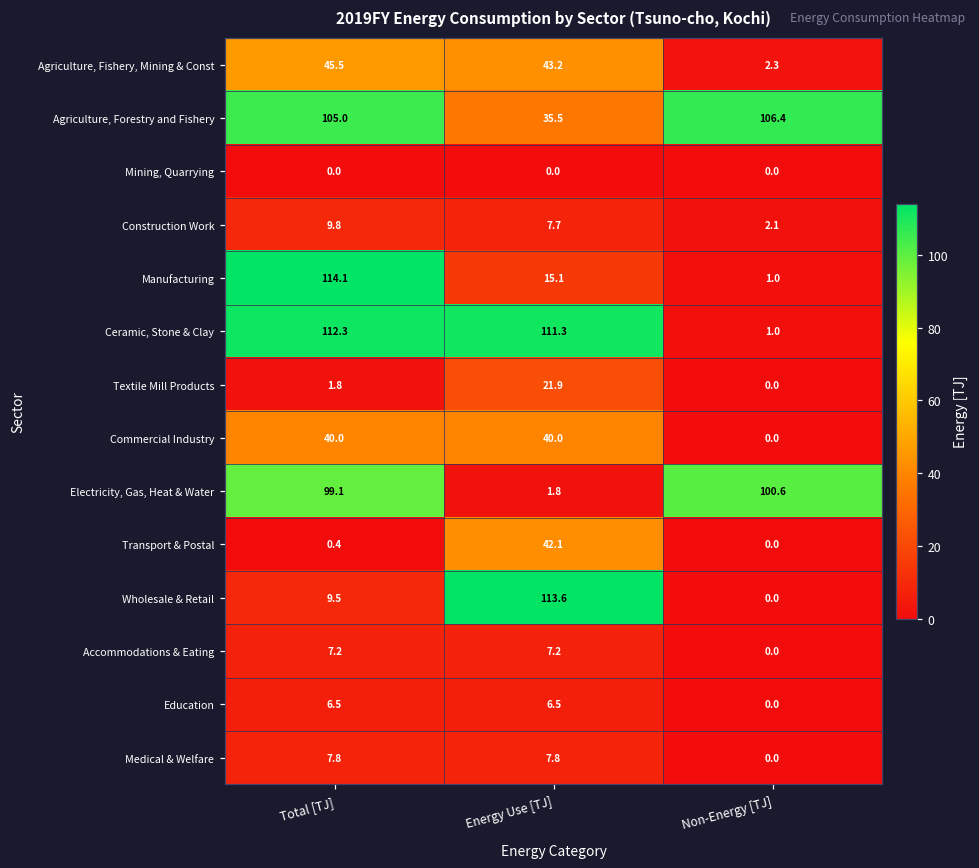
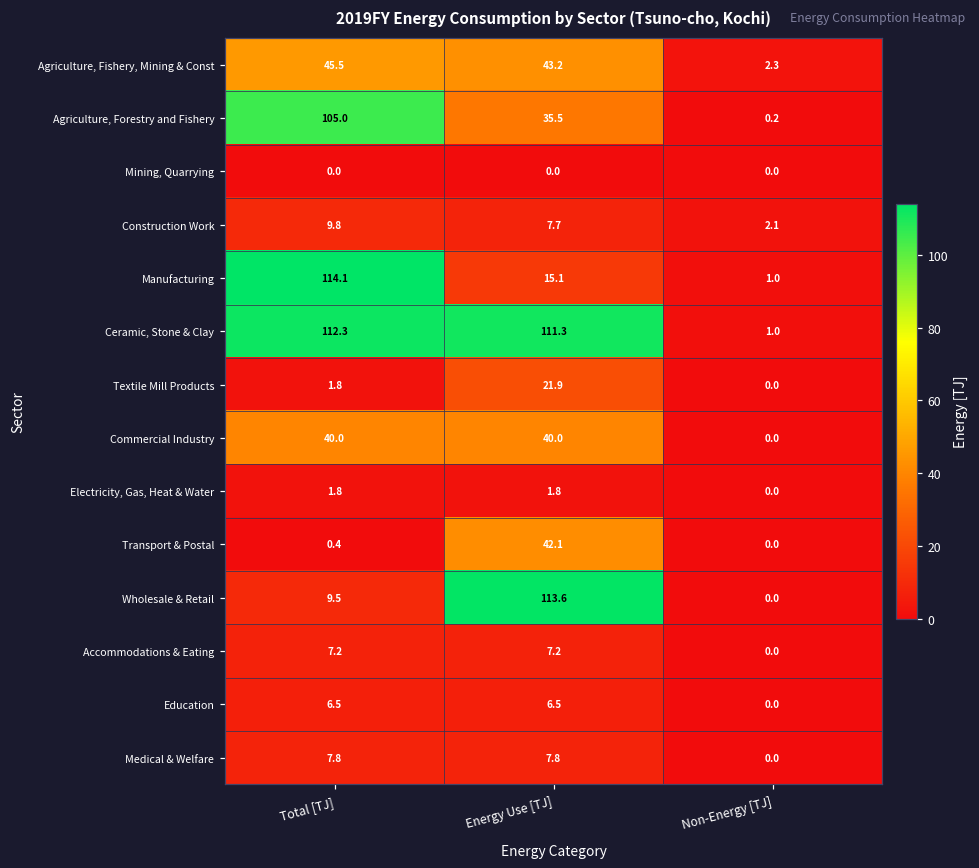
  {
    "Agriculture, Fishery, Mining & Const": {
      "Total [TJ]": 45.5,
      "Energy Use [TJ]": 43.2,
      "Non-Energy [TJ]": 2.3
    },
    "Agriculture, Forestry and Fishery": {
      "Total [TJ]": 105.0,
      "Energy Use [TJ]": 35.5,
-     "Non-Energy [TJ]": 106.4
+     "Non-Energy [TJ]": 0.2
    },
    "Mining, Quarrying": {
      "Total [TJ]": 0.0,
      "Energy Use [TJ]": 0.0,
      "Non-Energy [TJ]": 0.0
    },
    "Construction Work": {
      "Total [TJ]": 9.8,
      "Energy Use [TJ]": 7.7,
      "Non-Energy [TJ]": 2.1
    },
    "Manufacturing": {
      "Total [TJ]": 114.1,
      "Energy Use [TJ]": 15.1,
      "Non-Energy [TJ]": 1.0
    },
    "Ceramic, Stone & Clay": {
      "Total [TJ]": 112.3,
      "Energy Use [TJ]": 111.3,
      "Non-Energy [TJ]": 1.0
    },
    "Textile Mill Products": {
      "Total [TJ]": 1.8,
      "Energy Use [TJ]": 21.9,
      "Non-Energy [TJ]": 0.0
    },
    "Commercial Industry": {
      "Total [TJ]": 40.0,
      "Energy Use [TJ]": 40.0,
      "Non-Energy [TJ]": 0.0
    },
    "Electricity, Gas, Heat & Water": {
-     "Total [TJ]": 99.1,
+     "Total [TJ]": 1.8,
      "Energy Use [TJ]": 1.8,
-     "Non-Energy [TJ]": 100.6
+     "Non-Energy [TJ]": 0.0
    },
    "Transport & Postal": {
      "Total [TJ]": 0.4,
      "Energy Use [TJ]": 42.1,
      "Non-Energy [TJ]": 0.0
    },
    "Wholesale & Retail": {
      "Total [TJ]": 9.5,
      "Energy Use [TJ]": 113.6,
      "Non-Energy [TJ]": 0.0
    },
    "Accommodations & Eating": {
      "Total [TJ]": 7.2,
      "Energy Use [TJ]": 7.2,
      "Non-Energy [TJ]": 0.0
    },
    "Education": {
      "Total [TJ]": 6.5,
      "Energy Use [TJ]": 6.5,
      "Non-Energy [TJ]": 0.0
    },
    "Medical & Welfare": {
      "Total [TJ]": 7.8,
      "Energy Use [TJ]": 7.8,
      "Non-Energy [TJ]": 0.0
    }
  }
